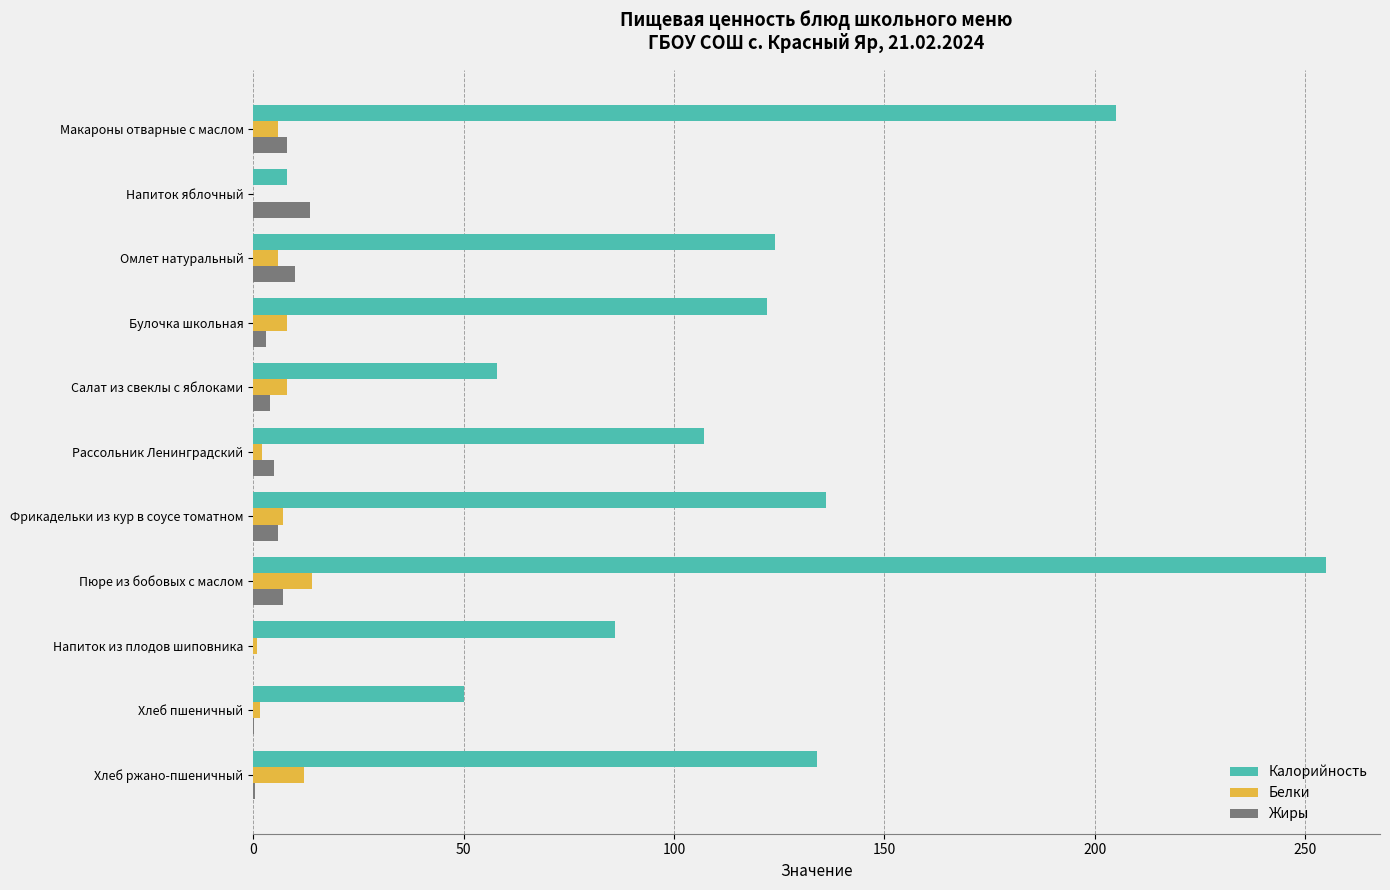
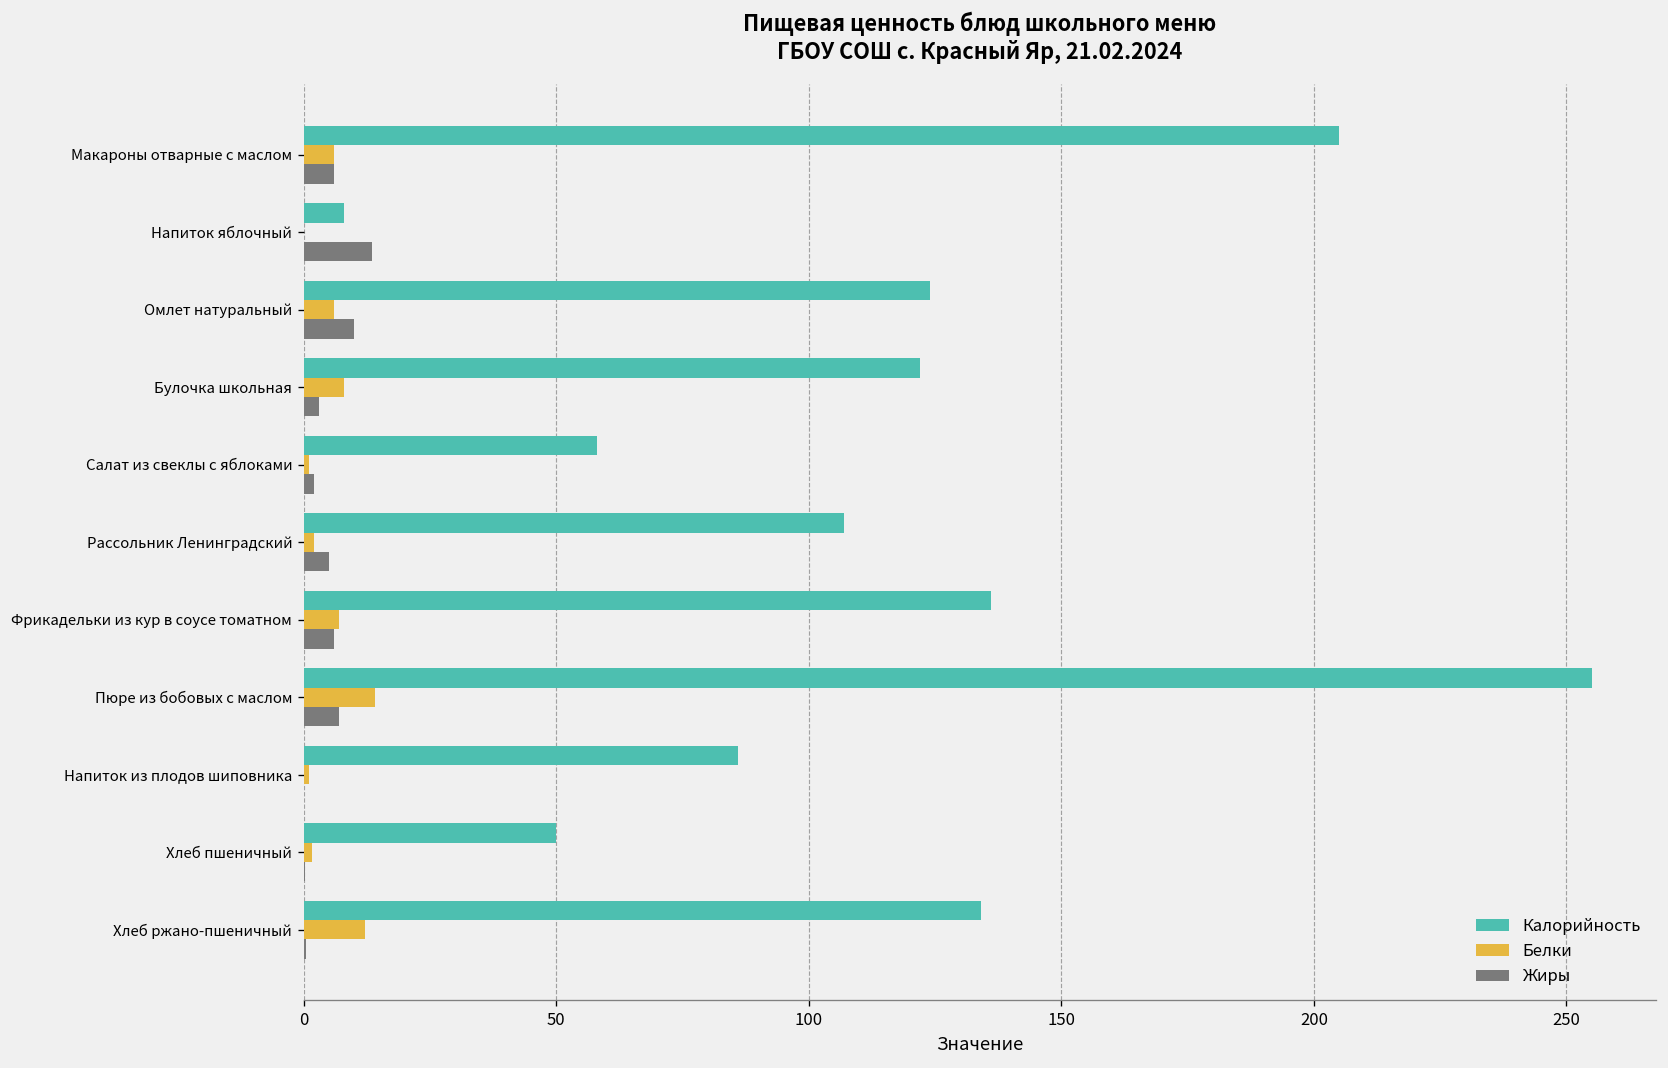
  {
    "Калорийность": {
      "Макароны отварные с маслом": 205,
      "Напиток яблочный": 8,
      "Омлет натуральный": 124,
      "Булочка школьная": 122,
      "Салат из свеклы с яблоками": 58,
      "Рассольник Ленинградский": 107,
      "Фрикадельки из кур в соусе томатном": 136,
      "Пюре из бобовых с маслом": 255,
      "Напиток из плодов шиповника": 86,
      "Хлеб пшеничный": 50,
      "Хлеб ржано-пшеничный": 134
    },
    "Белки": {
      "Макароны отварные с маслом": 6,
      "Напиток яблочный": 0,
      "Омлет натуральный": 6,
      "Булочка школьная": 8,
-     "Салат из свеклы с яблоками": 8,
+     "Салат из свеклы с яблоками": 1,
      "Рассольник Ленинградский": 2,
      "Фрикадельки из кур в соусе томатном": 7,
      "Пюре из бобовых с маслом": 14,
      "Напиток из плодов шиповника": 1,
      "Хлеб пшеничный": 2,
      "Хлеб ржано-пшеничный": 12
    },
    "Жиры": {
-     "Макароны отварные с маслом": 8,
+     "Макароны отварные с маслом": 6,
      "Напиток яблочный": 14,
      "Омлет натуральный": 10,
      "Булочка школьная": 3,
-     "Салат из свеклы с яблоками": 4,
+     "Салат из свеклы с яблоками": 2,
      "Рассольник Ленинградский": 5,
      "Фрикадельки из кур в соусе томатном": 6,
      "Пюре из бобовых с маслом": 7,
      "Напиток из плодов шиповника": 0
    }
  }
